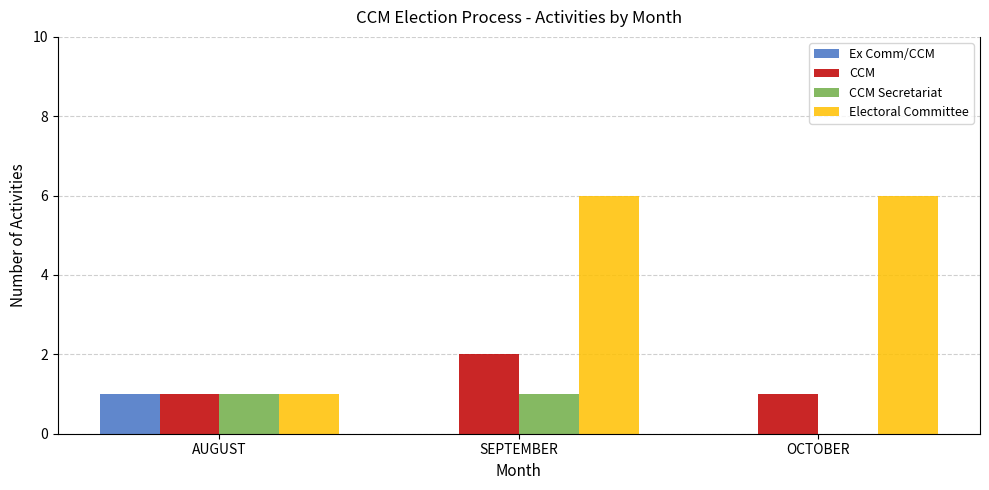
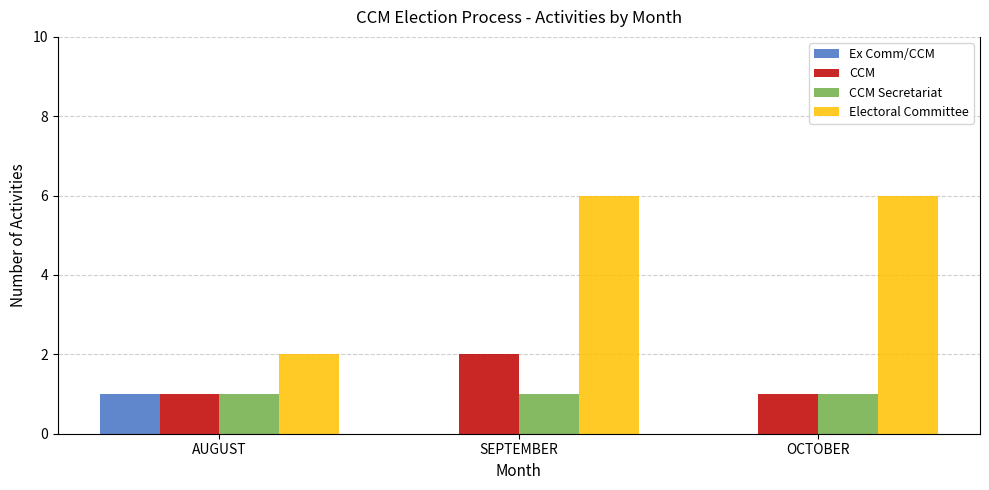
  {
    "Ex Comm/CCM": {
      "AUGUST": 1,
      "SEPTEMBER": 0,
      "OCTOBER": 0
    },
    "CCM": {
      "AUGUST": 1,
      "SEPTEMBER": 2,
      "OCTOBER": 1
    },
    "CCM Secretariat": {
      "AUGUST": 1,
      "SEPTEMBER": 1,
-     "OCTOBER": 0
+     "OCTOBER": 1
    },
    "Electoral Committee": {
-     "AUGUST": 1,
+     "AUGUST": 2,
      "SEPTEMBER": 6,
      "OCTOBER": 6
    }
  }
